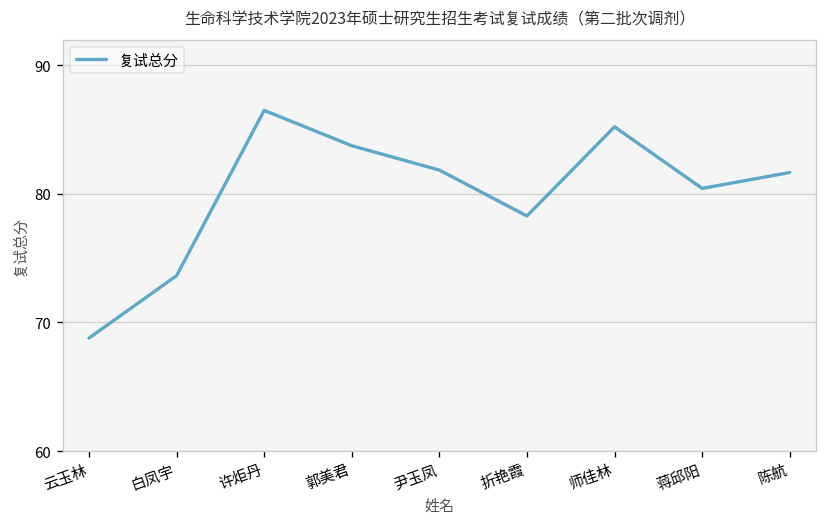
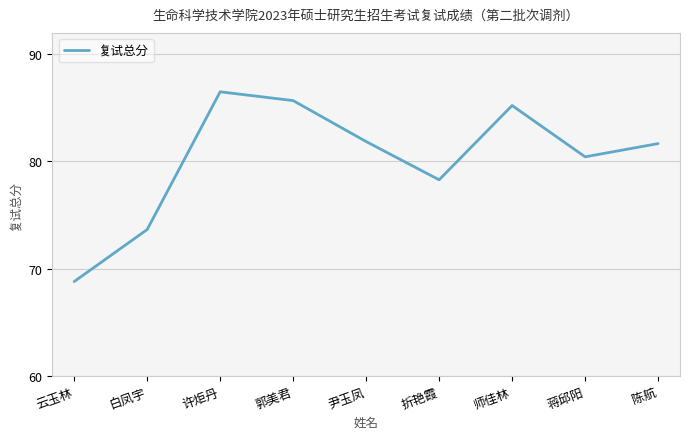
  {
    "云玉林": 68.8,
    "白凤宇": 73.6,
    "许炬丹": 86.5,
-   "郭美君": 83.8,
+   "郭美君": 85.7,
    "尹玉凤": 81.9,
    "折艳霞": 78.3,
    "师佳林": 85.2,
    "蒋邱阳": 80.4,
    "陈航": 81.7
  }
